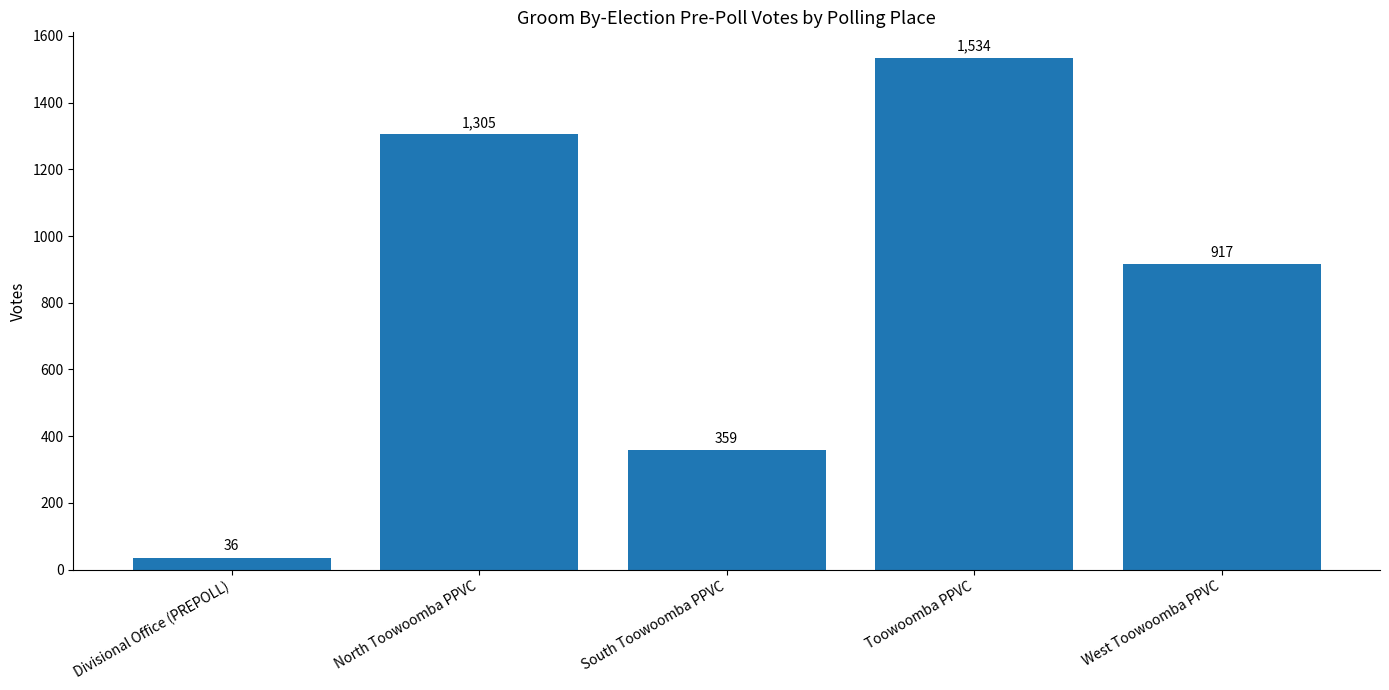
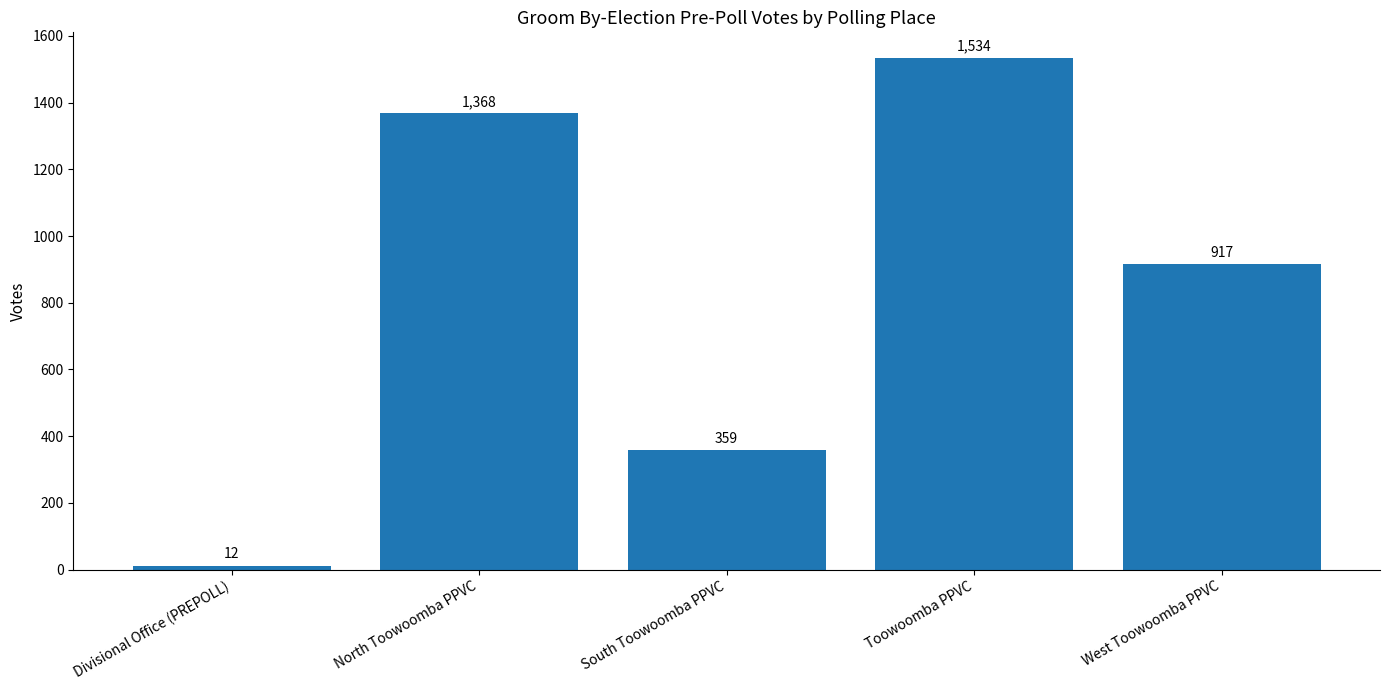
  {
-   "Divisional Office (PREPOLL)": "36",
-   "North Toowoomba PPVC": "1,305",
+   "Divisional Office (PREPOLL)": "12",
+   "North Toowoomba PPVC": "1,368",
    "South Toowoomba PPVC": "359",
    "Toowoomba PPVC": "1,534",
    "West Toowoomba PPVC": "917"
  }
